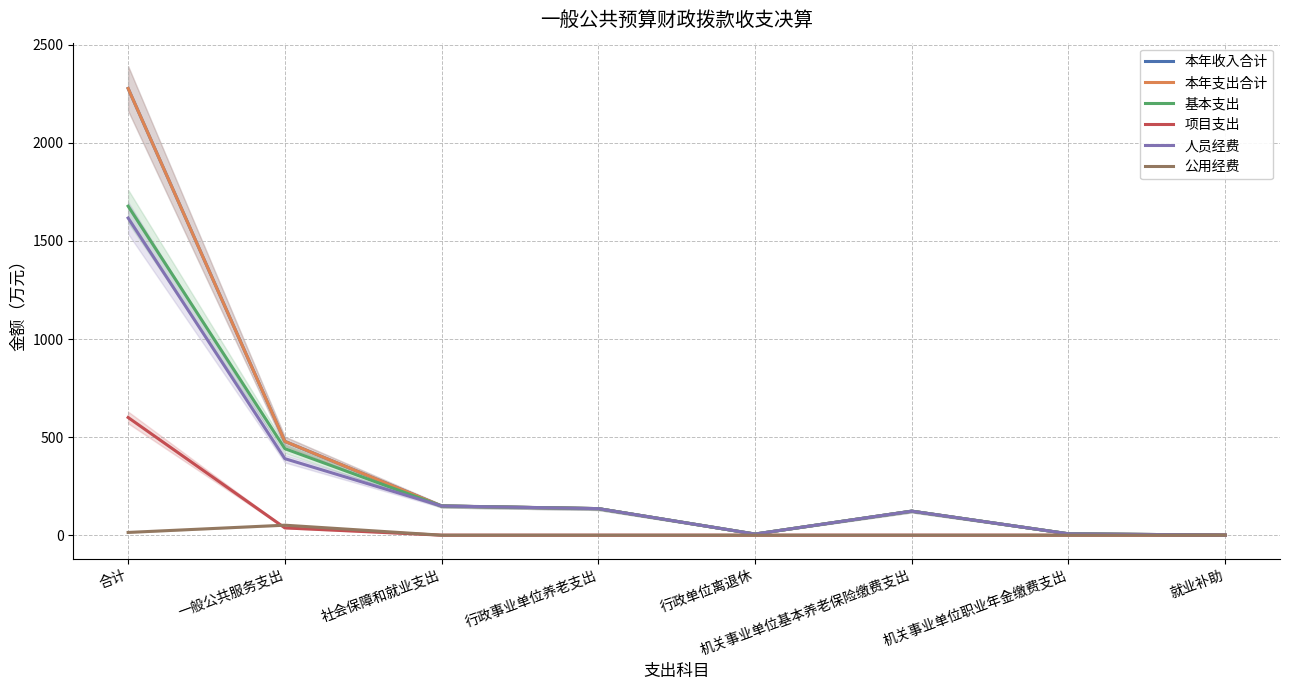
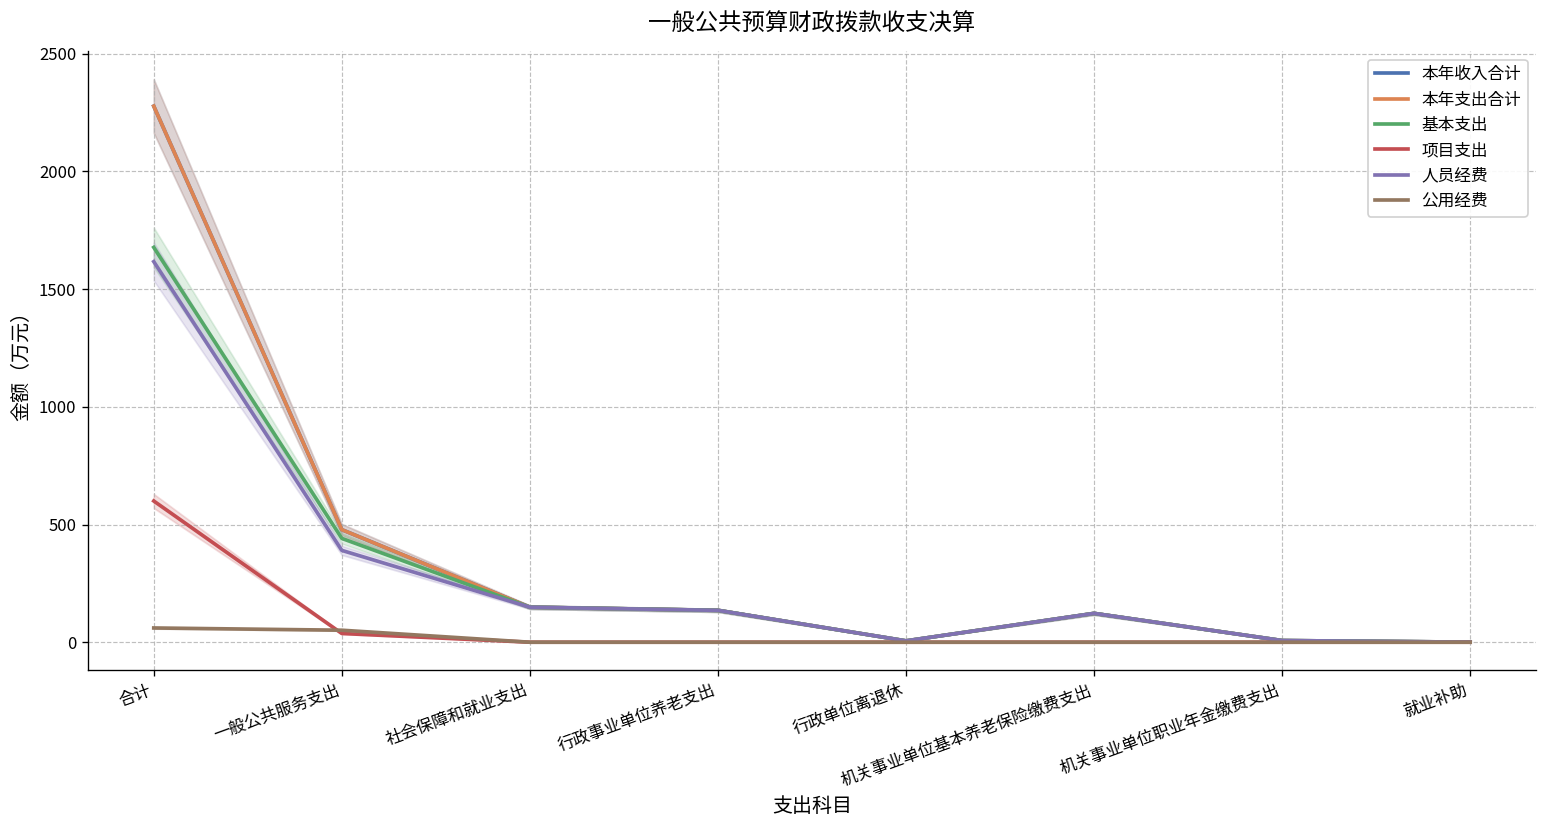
  {
    "公用经费": {
-     "合计": 10
+     "合计": 60
    }
  }
